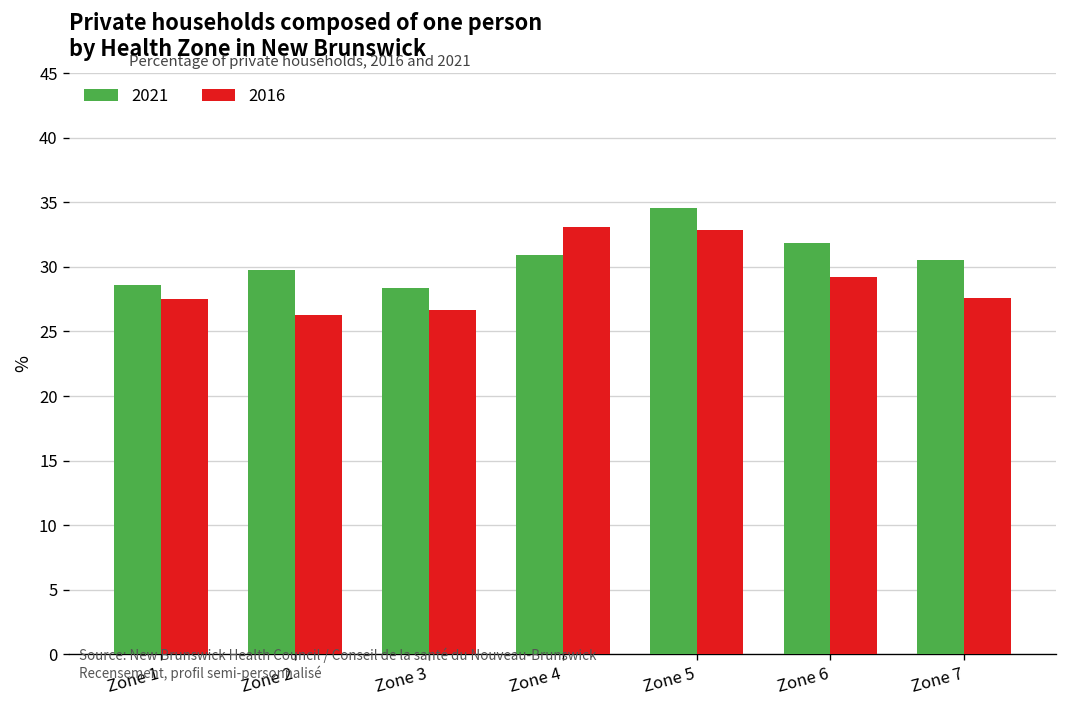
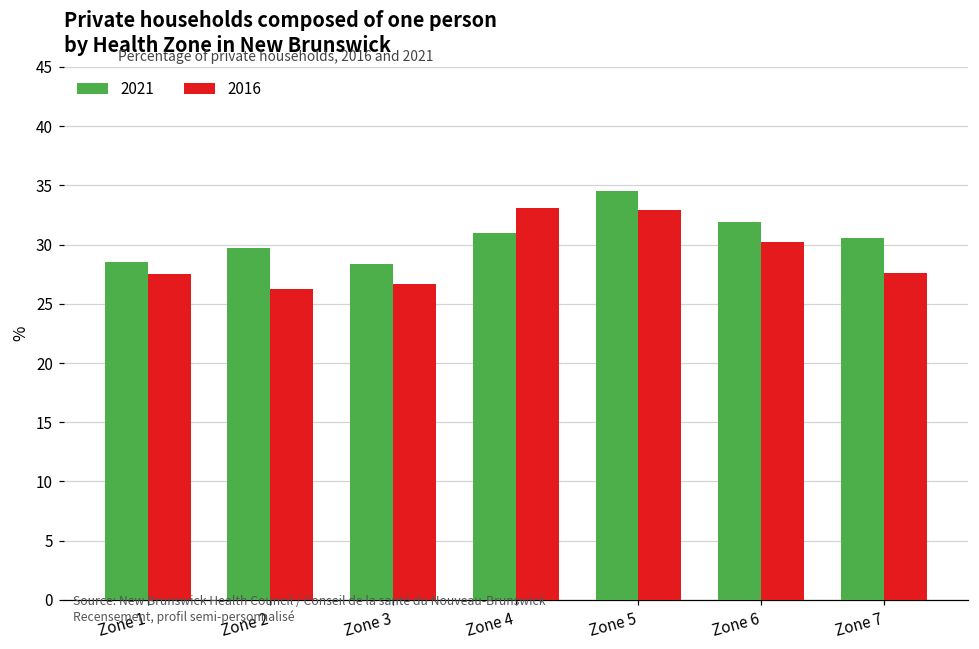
  {
    "2021": {
      "Zone 1": 28.6,
      "Zone 2": 29.8,
      "Zone 3": 28.3,
      "Zone 4": 30.9,
      "Zone 5": 34.6,
      "Zone 6": 31.9,
      "Zone 7": 30.6
    },
    "2016": {
      "Zone 1": 27.6,
      "Zone 2": 26.2,
      "Zone 3": 26.7,
      "Zone 4": 33.1,
      "Zone 5": 32.9,
-     "Zone 6": 29.2,
+     "Zone 6": 30.2,
      "Zone 7": 27.6
    }
  }
